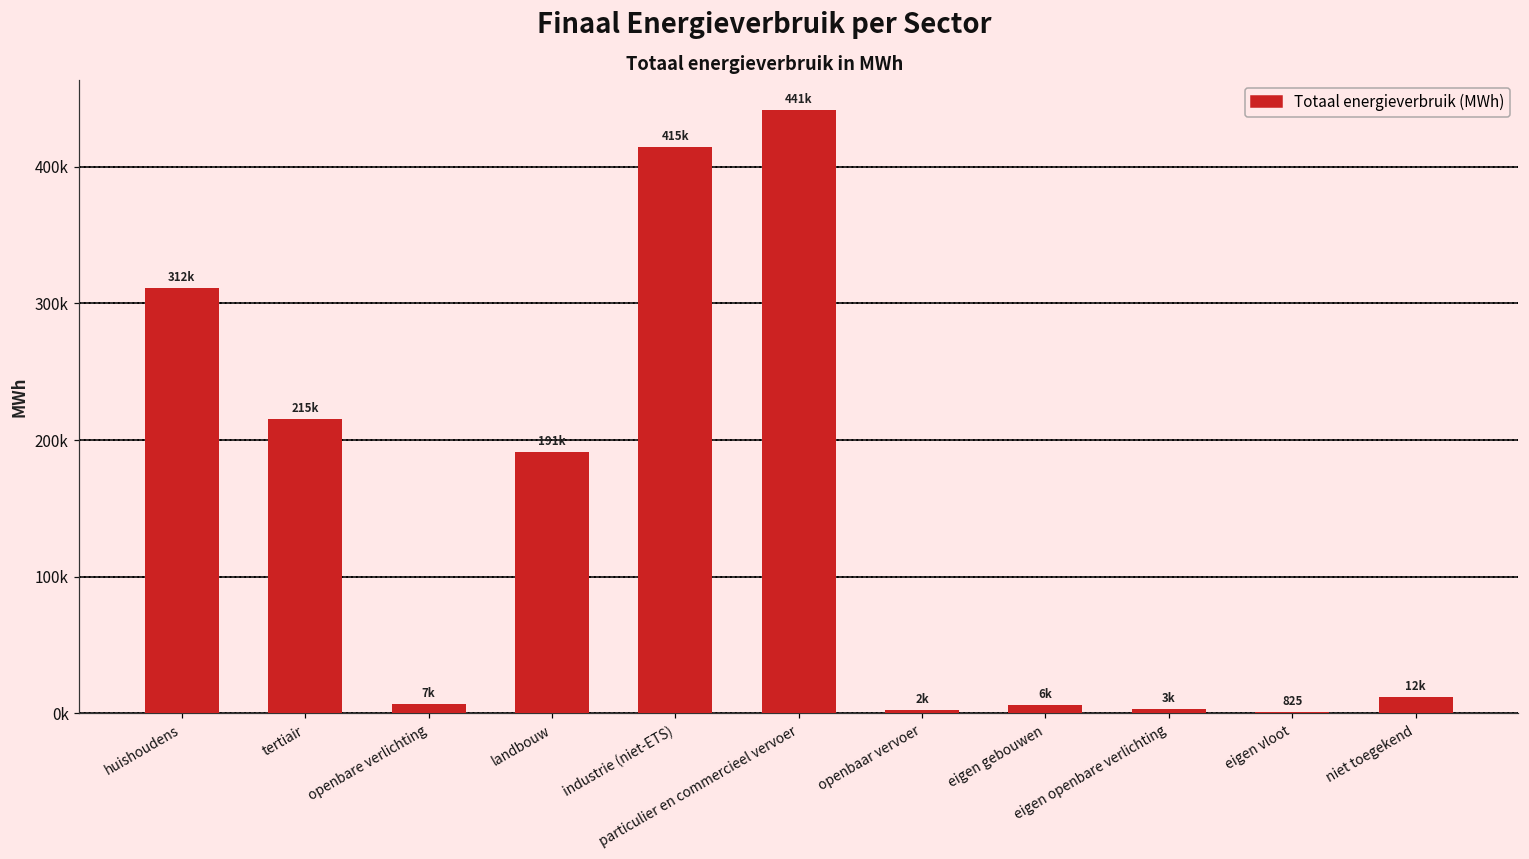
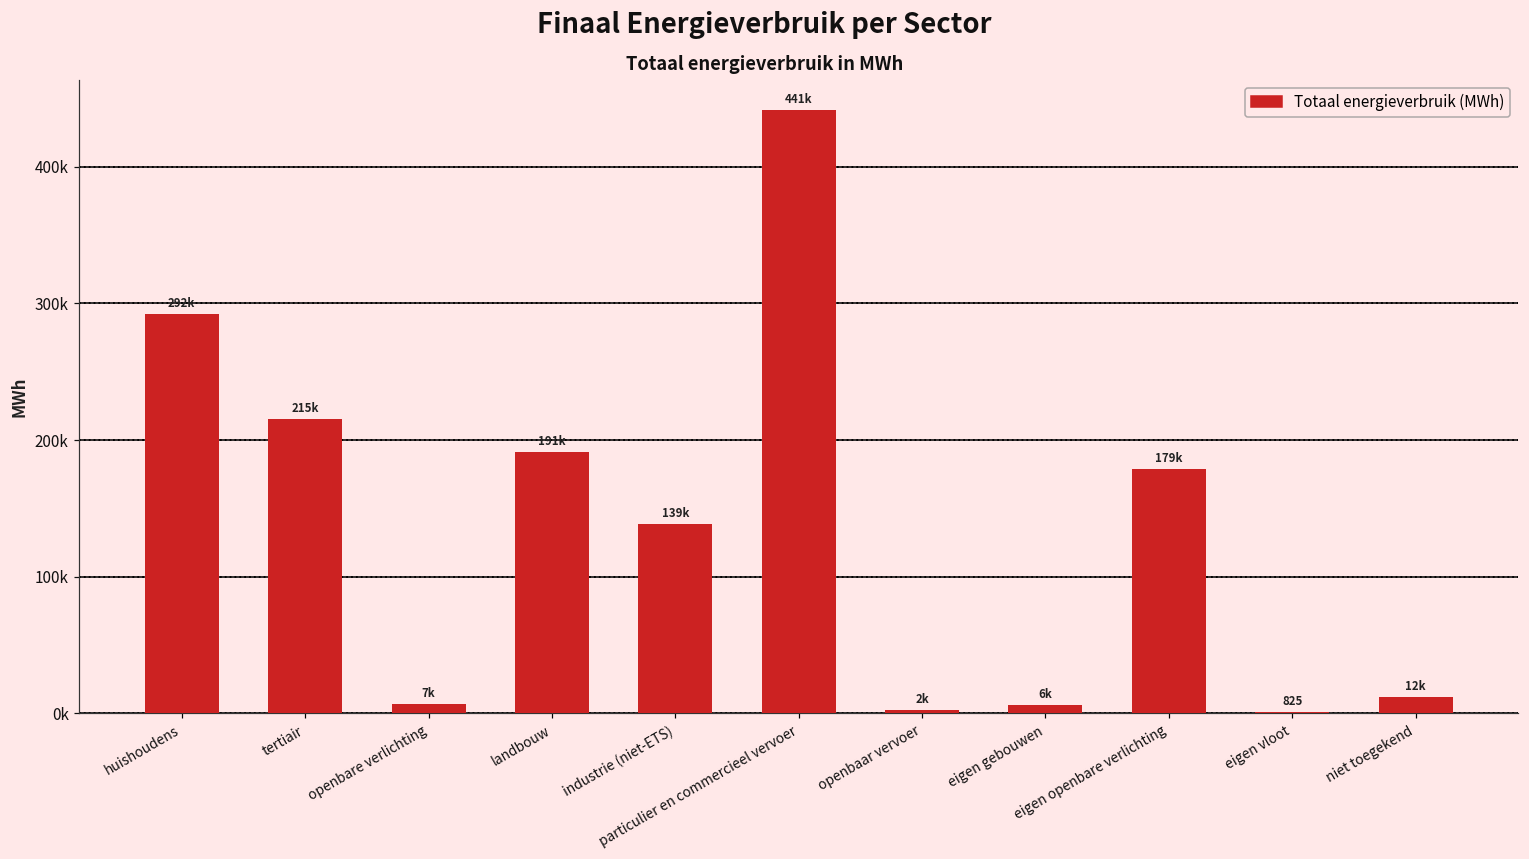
  {
-   "huishoudens": "312k",
+   "huishoudens": "292k",
    "tertiair": "215k",
    "openbare verlichting": "7k",
    "landbouw": "191k",
-   "industrie (niet-ETS)": "415k",
+   "industrie (niet-ETS)": "139k",
    "particulier en commercieel vervoer": "441k",
    "openbaar vervoer": "2k",
    "eigen gebouwen": "6k",
-   "eigen openbare verlichting": "3k",
+   "eigen openbare verlichting": "179k",
    "eigen vloot": "825",
    "niet toegekend": "12k"
  }
